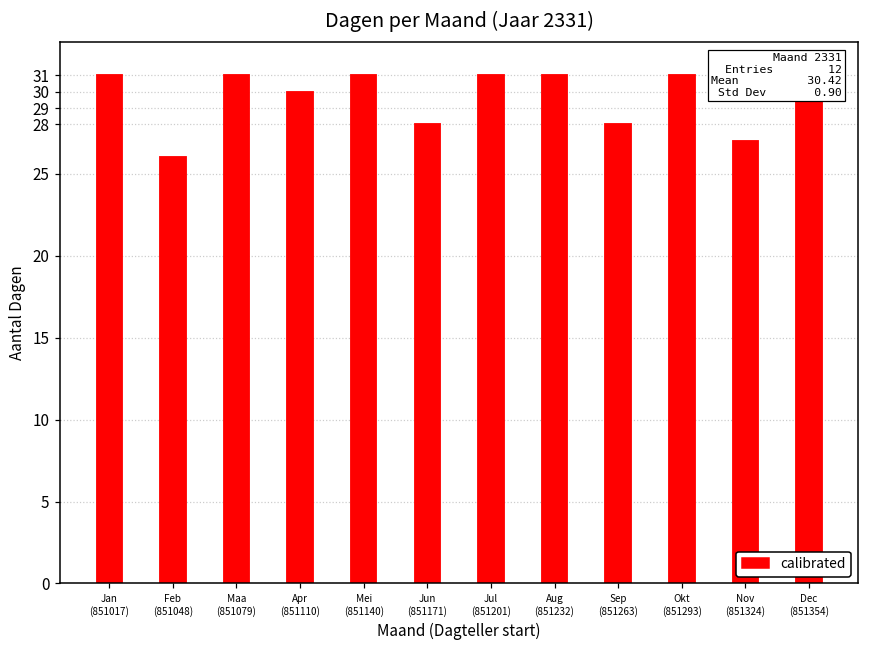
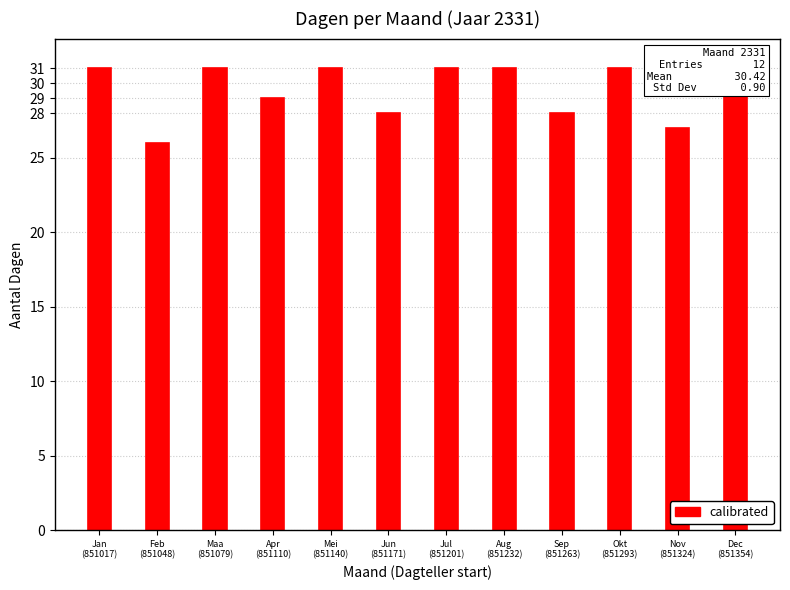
  {
    "Jan (851017)": 31,
    "Feb (851048)": 26,
    "Maa (851079)": 31,
-   "Apr (851110)": 30,
+   "Apr (851110)": 29,
    "Mei (851140)": 31,
    "Jun (851171)": 28,
    "Jul (851201)": 31,
    "Aug (851232)": 31,
    "Sep (851263)": 28,
    "Okt (851293)": 31,
    "Nov (851324)": 27
  }
